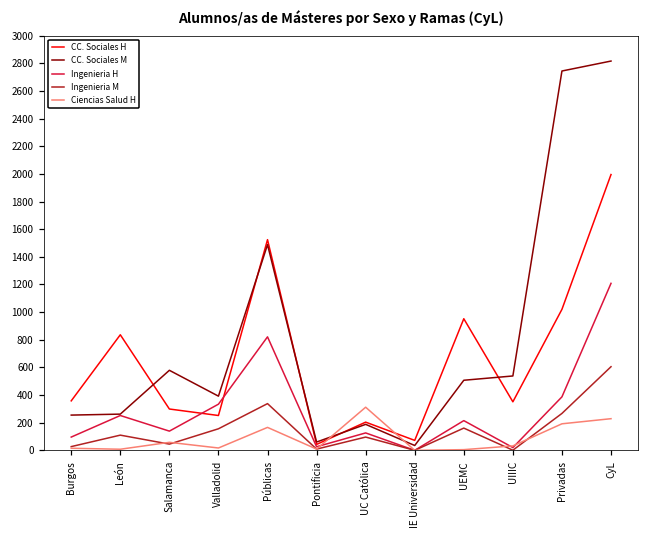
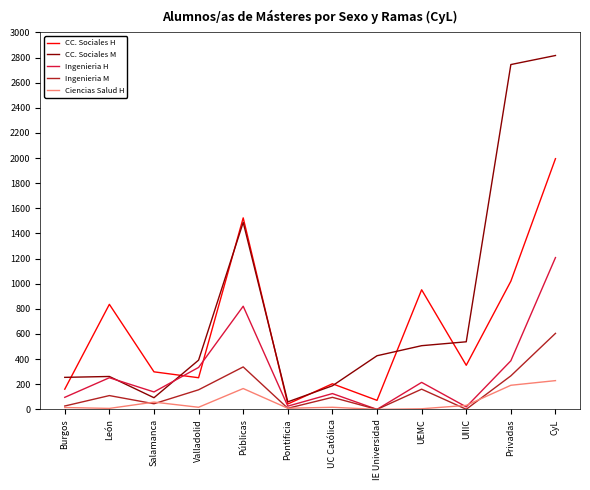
  {
    "CC. Sociales H": {
-     "Burgos": 360,
+     "Burgos": 160,
      "León": 840,
      "Salamanca": 300,
      "Valladolid": 250,
      "Públicas": 1520,
      "IE Universidad": 70,
      "UEMC": 950,
      "UIIIC": 350,
      "Privadas": 1020,
      "CyL": 2000
    },
    "CC. Sociales M": {
      "Burgos": 260,
-     "Salamanca": 580,
+     "Salamanca": 90,
      "Valladolid": 390,
      "Públicas": 1490,
-     "IE Universidad": 40,
+     "IE Universidad": 430,
      "UEMC": 510,
      "UIIIC": 540,
      "Privadas": 2740,
      "CyL": 2820
    },
    "Ciencias Salud H": {
      "León": 10,
      "Valladolid": 20,
      "Públicas": 170,
-     "UC Católica": 310,
+     "UC Católica": 20,
      "UEMC": 10,
      "Privadas": 190,
      "CyL": 230
    }
  }
